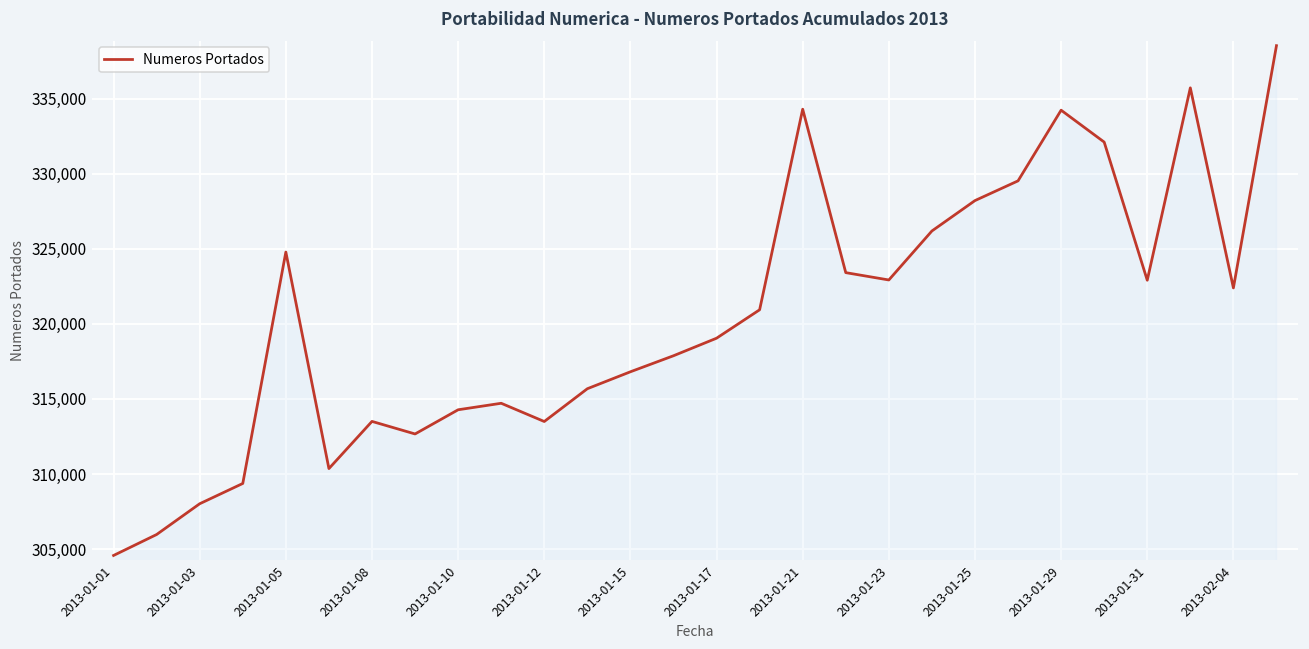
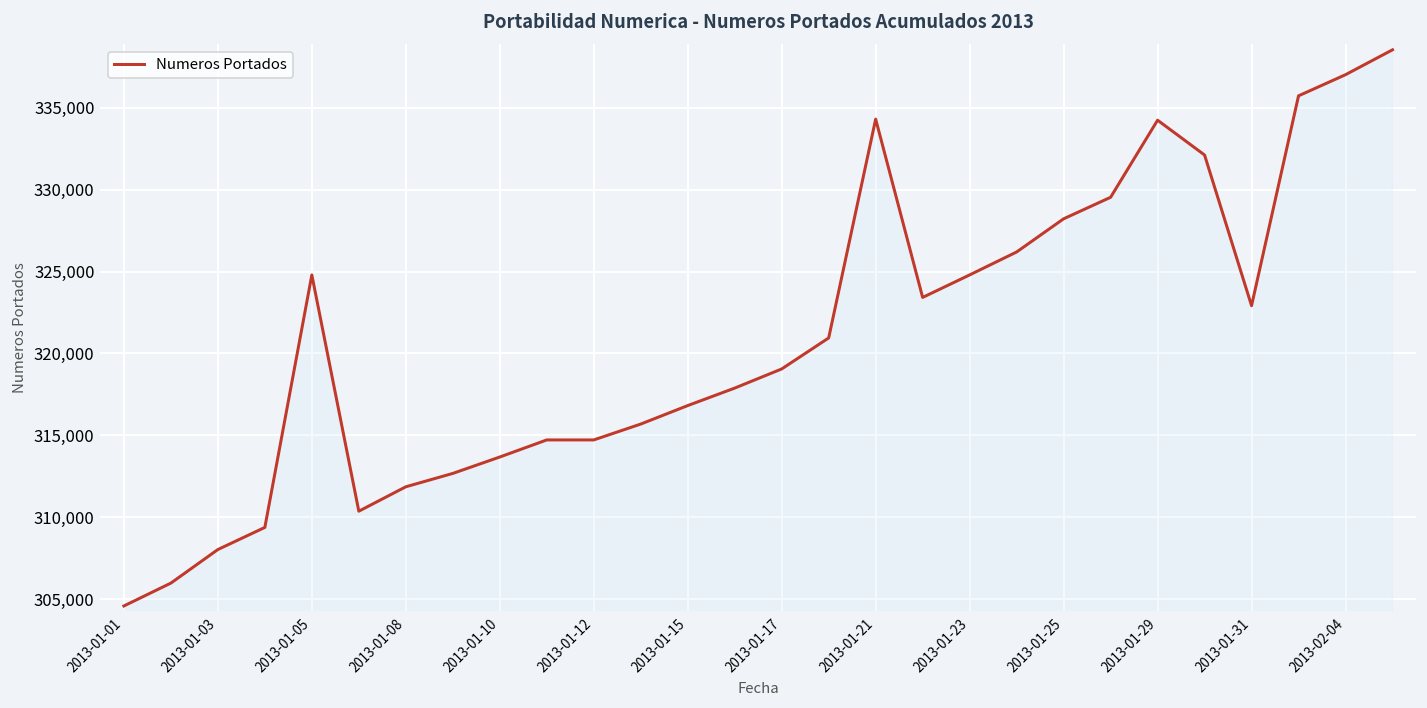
  {
    "2013-01-01": "304,600",
    "2013-01-03": "308,000",
    "2013-01-05": "324,800",
-   "2013-01-08": "313,500",
-   "2013-01-10": "314,300",
-   "2013-01-12": "313,500",
+   "2013-01-08": "311,900",
+   "2013-01-10": "313,700",
+   "2013-01-12": "314,700",
    "2013-01-15": "316,800",
    "2013-01-17": "319,000",
    "2013-01-21": "334,300",
-   "2013-01-23": "322,900",
+   "2013-01-23": "324,800",
    "2013-01-25": "328,200",
    "2013-01-29": "334,200",
    "2013-01-31": "322,900",
-   "2013-02-04": "322,400"
+   "2013-02-04": "337,000"
  }
